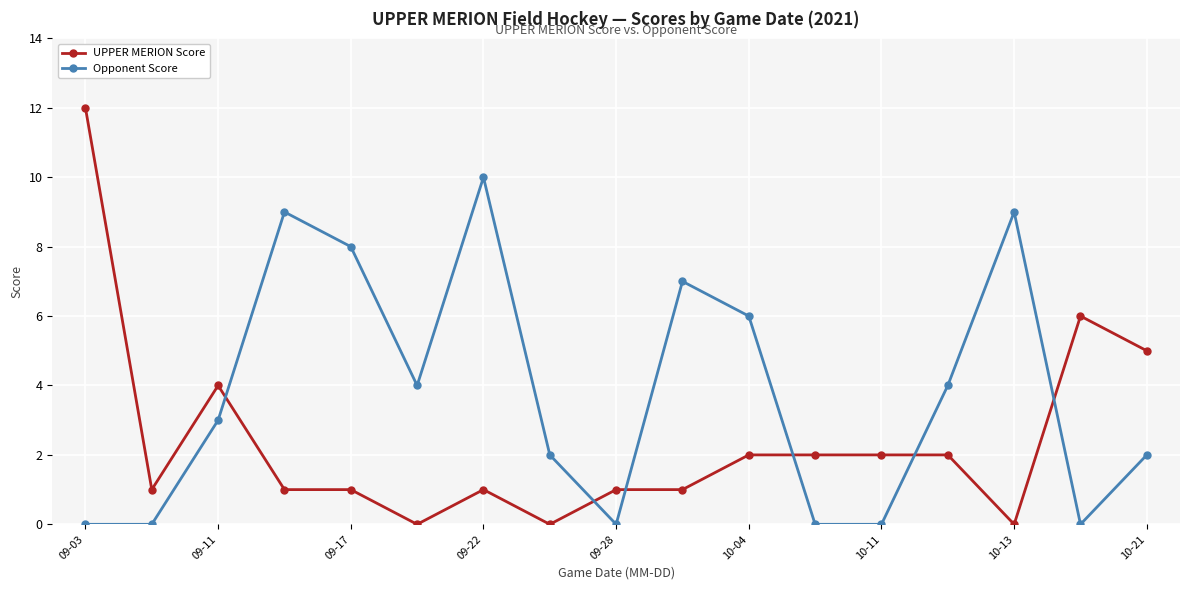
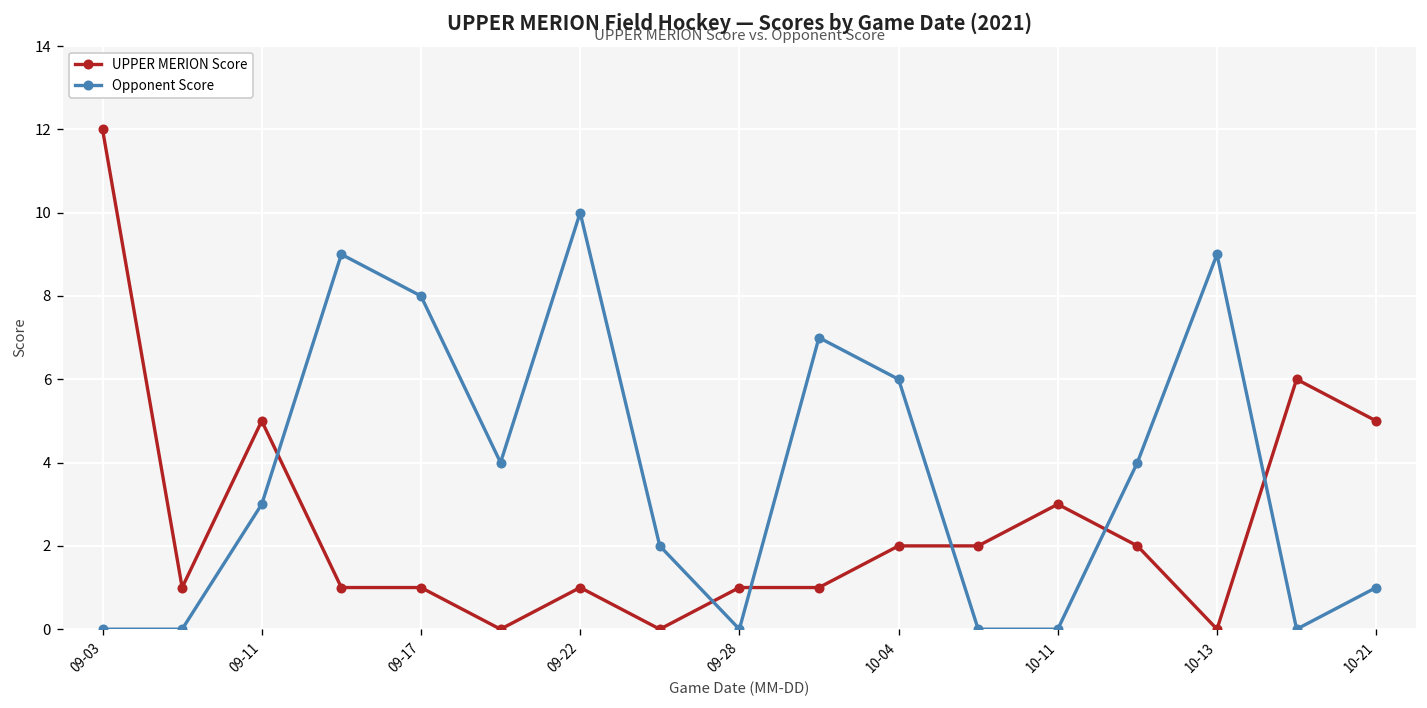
  {
    "UPPER MERION Score": {
      "09-03": 12,
-     "09-11": 4,
+     "09-11": 5,
      "09-17": 1,
      "09-22": 1,
      "09-28": 1,
      "10-04": 2,
-     "10-11": 2,
+     "10-11": 3,
      "10-13": 0,
      "10-21": 5
    },
    "Opponent Score": {
      "09-03": 0,
      "09-11": 3,
      "09-17": 8,
      "09-22": 10,
      "09-28": 0,
      "10-04": 6,
      "10-11": 0,
      "10-13": 9,
-     "10-21": 2
+     "10-21": 1
    }
  }
